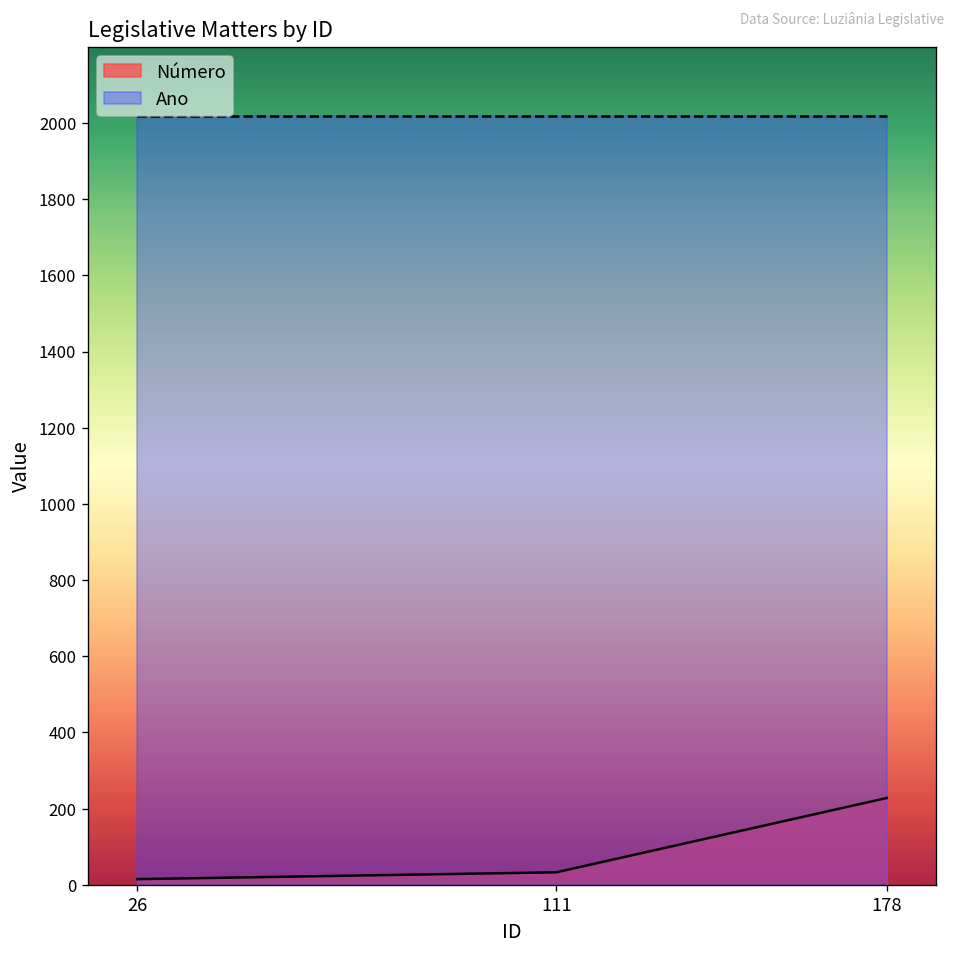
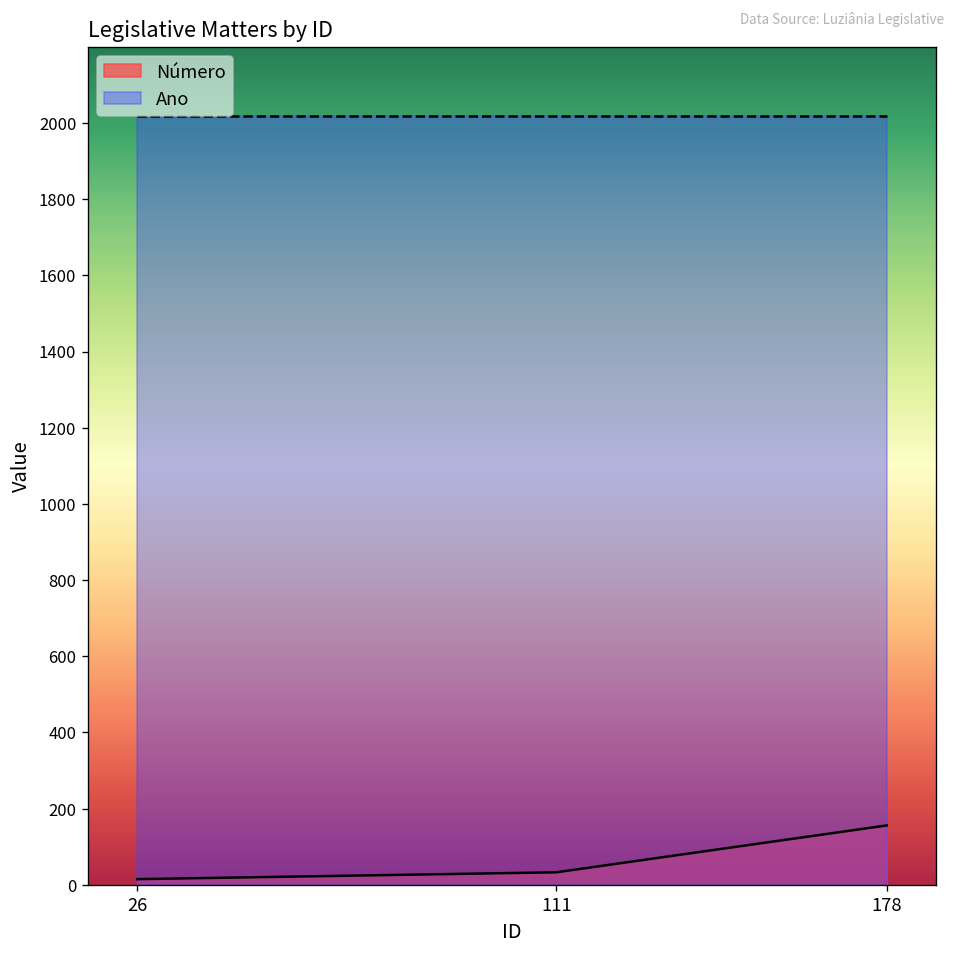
  {
    "Número": {
      "26": 20,
      "111": 30,
-     "178": 230
+     "178": 160
    },
    "Ano": {
      "111": 2020,
      "178": 2020
    }
  }
